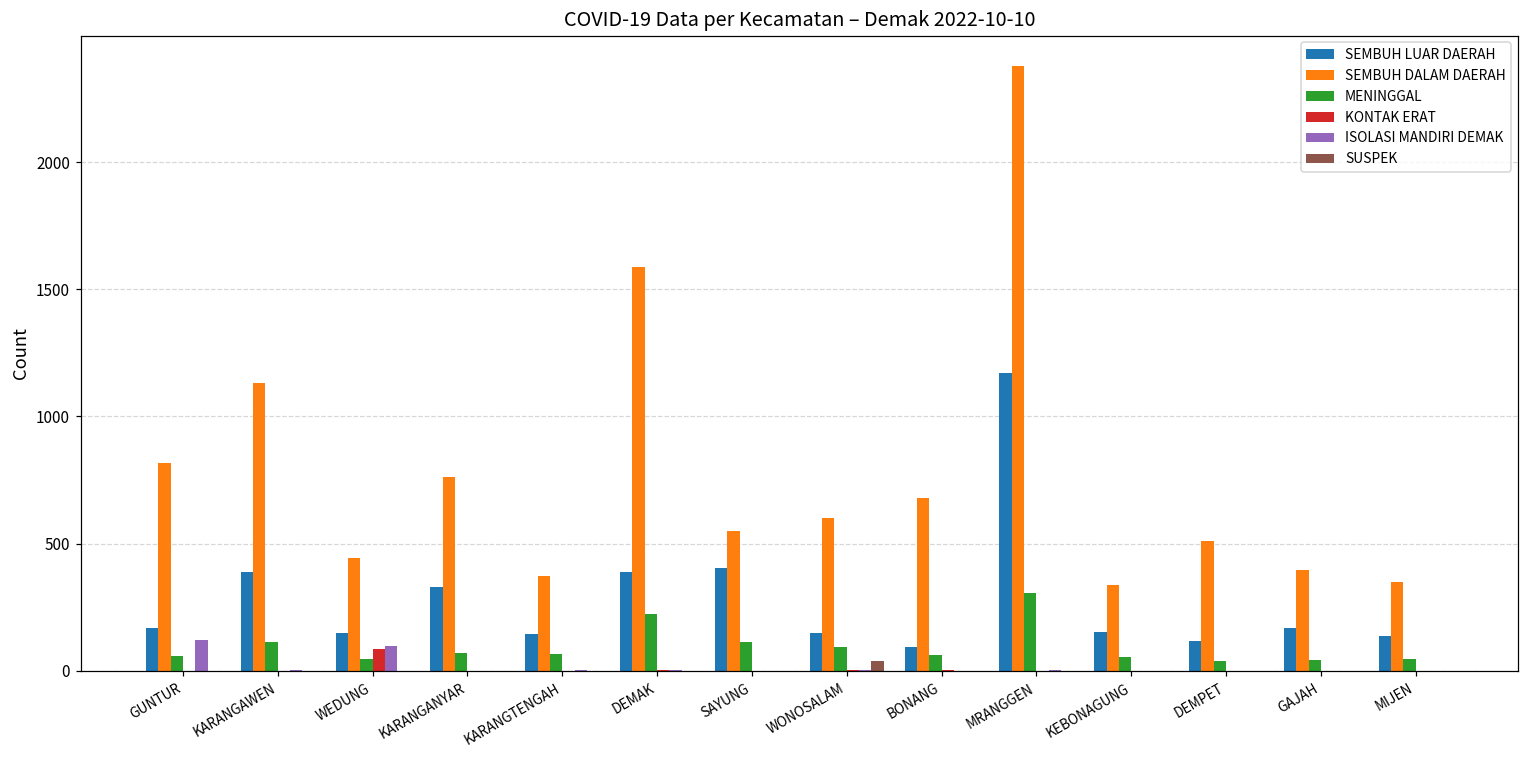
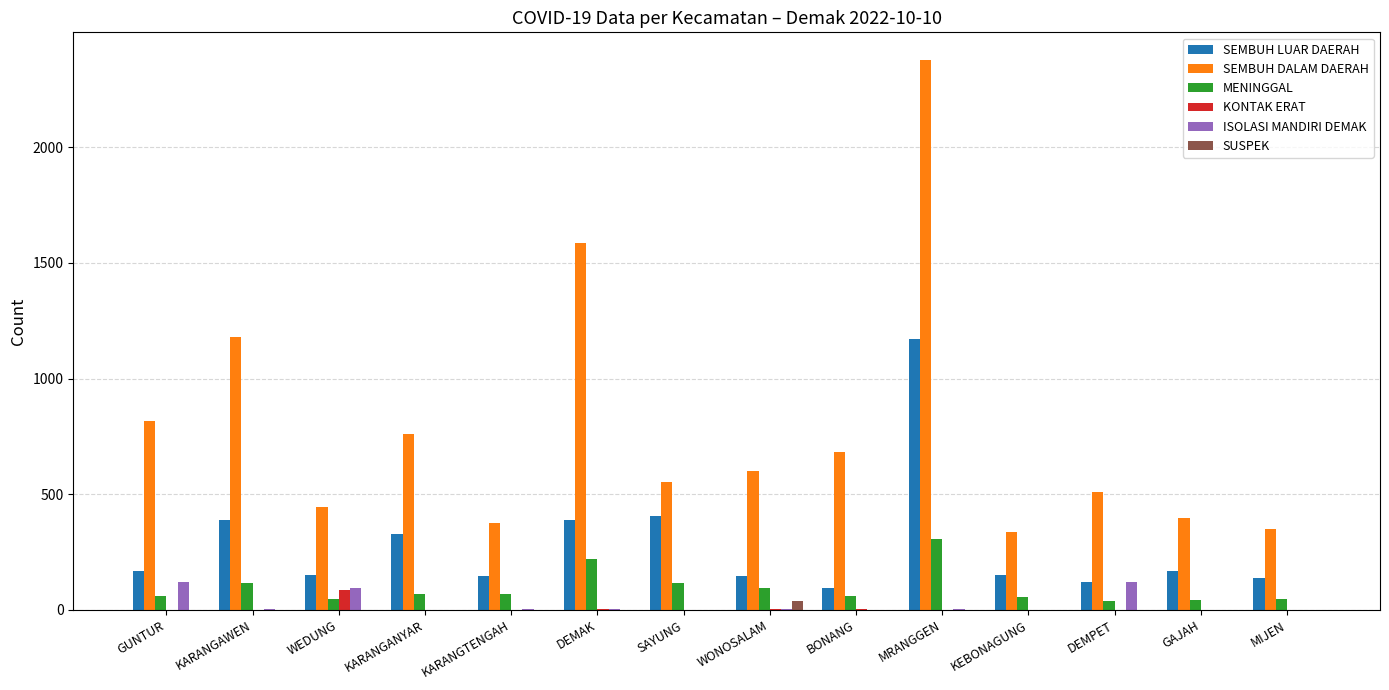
  {
    "SEMBUH LUAR DAERAH": {
      "GUNTUR": 170,
      "KARANGAWEN": 390,
      "WEDUNG": 150,
      "KARANGANYAR": 330,
      "KARANGTENGAH": 150,
      "DEMAK": 390,
      "SAYUNG": 400,
      "WONOSALAM": 150,
      "BONANG": 90,
      "MRANGGEN": 1170,
      "KEBONAGUNG": 150,
      "DEMPET": 120,
      "GAJAH": 170,
      "MIJEN": 140
    },
    "SEMBUH DALAM DAERAH": {
      "GUNTUR": 820,
-     "KARANGAWEN": 1130,
+     "KARANGAWEN": 1180,
      "WEDUNG": 450,
      "KARANGANYAR": 760,
      "KARANGTENGAH": 380,
      "DEMAK": 1590,
      "SAYUNG": 550,
      "WONOSALAM": 600,
      "BONANG": 680,
      "MRANGGEN": 2380,
      "KEBONAGUNG": 340,
      "DEMPET": 510,
      "GAJAH": 400,
      "MIJEN": 350
    },
    "MENINGGAL": {
      "GUNTUR": 60,
      "KARANGAWEN": 120,
      "WEDUNG": 50,
      "KARANGANYAR": 70,
      "KARANGTENGAH": 70,
      "DEMAK": 220,
      "SAYUNG": 120,
      "WONOSALAM": 100,
      "BONANG": 60,
      "MRANGGEN": 310,
      "KEBONAGUNG": 50,
      "DEMPET": 40,
      "GAJAH": 40,
      "MIJEN": 50
    },
    "KONTAK ERAT": {
      "KARANGAWEN": 0,
      "WEDUNG": 90,
      "KARANGANYAR": 0,
      "KARANGTENGAH": 0,
      "SAYUNG": 0,
      "KEBONAGUNG": 0,
      "DEMPET": 0,
      "GAJAH": 0
    },
    "ISOLASI MANDIRI DEMAK": {
      "GUNTUR": 120,
      "WEDUNG": 100,
      "KARANGANYAR": 0,
      "SAYUNG": 0,
      "KEBONAGUNG": 0,
-     "DEMPET": 0,
+     "DEMPET": 120,
      "GAJAH": 0,
      "MIJEN": 0
    },
    "SUSPEK": {
      "GUNTUR": 0,
      "KARANGAWEN": 0,
      "WEDUNG": 0,
      "KARANGANYAR": 0,
      "KARANGTENGAH": 0,
      "DEMAK": 0,
      "SAYUNG": 0,
      "WONOSALAM": 40,
      "KEBONAGUNG": 0,
      "DEMPET": 0,
      "MIJEN": 0
    }
  }
